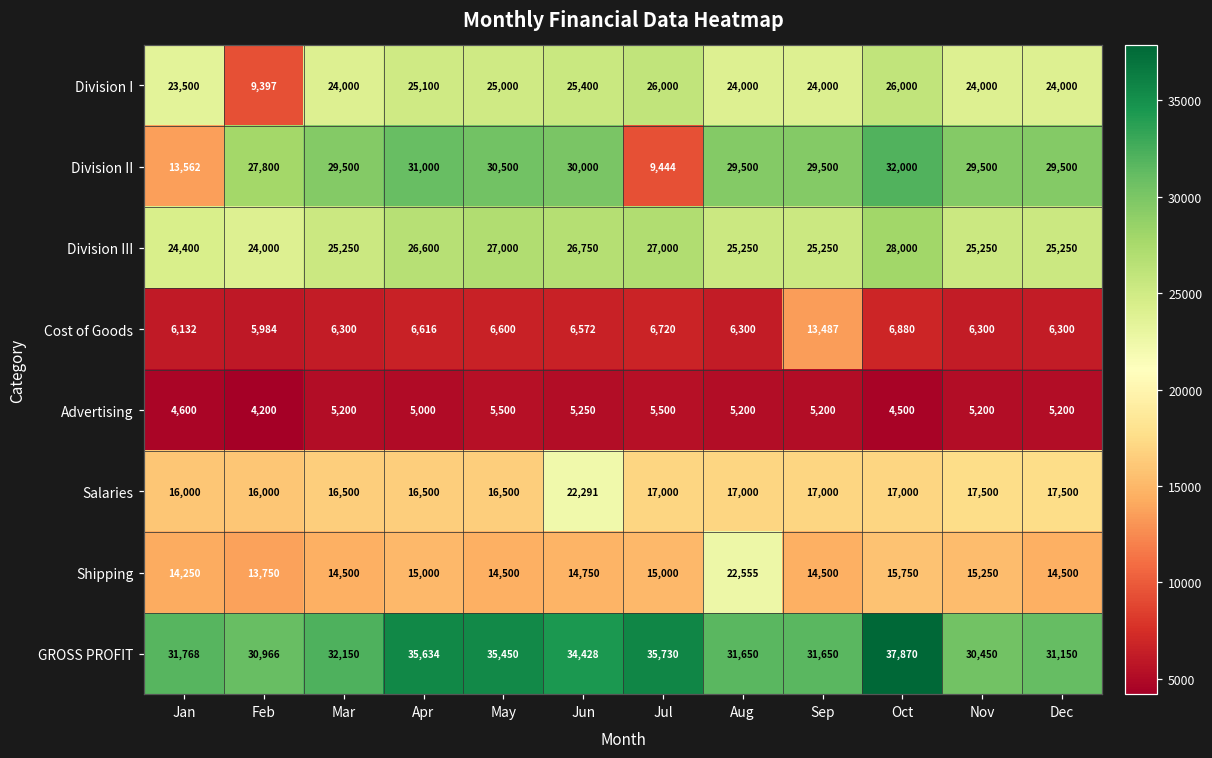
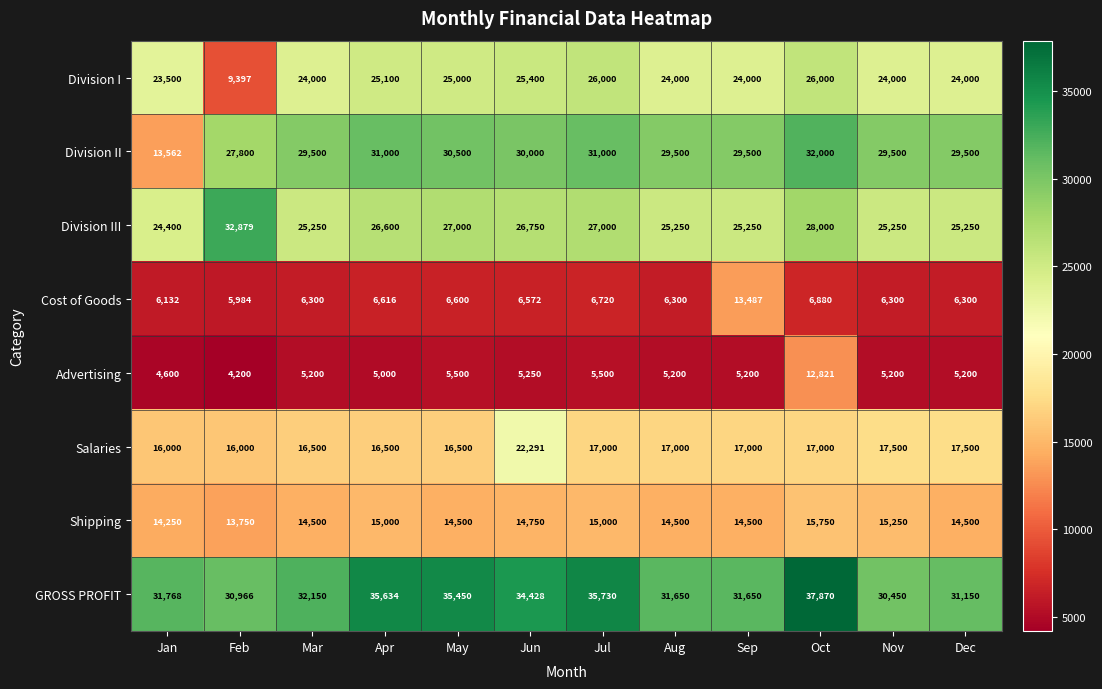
  {
    "Division I": {
      "Jan": "23,500",
      "Feb": "9,397",
      "Mar": "24,000",
      "Apr": "25,100",
      "May": "25,000",
      "Jun": "25,400",
      "Jul": "26,000",
      "Aug": "24,000",
      "Sep": "24,000",
      "Oct": "26,000",
      "Nov": "24,000",
      "Dec": "24,000"
    },
    "Division II": {
      "Jan": "13,562",
      "Feb": "27,800",
      "Mar": "29,500",
      "Apr": "31,000",
      "May": "30,500",
      "Jun": "30,000",
-     "Jul": "9,444",
+     "Jul": "31,000",
      "Aug": "29,500",
      "Sep": "29,500",
      "Oct": "32,000",
      "Nov": "29,500",
      "Dec": "29,500"
    },
    "Division III": {
      "Jan": "24,400",
-     "Feb": "24,000",
+     "Feb": "32,879",
      "Mar": "25,250",
      "Apr": "26,600",
      "May": "27,000",
      "Jun": "26,750",
      "Jul": "27,000",
      "Aug": "25,250",
      "Sep": "25,250",
      "Oct": "28,000",
      "Nov": "25,250",
      "Dec": "25,250"
    },
    "Cost of Goods": {
      "Jan": "6,132",
      "Feb": "5,984",
      "Mar": "6,300",
      "Apr": "6,616",
      "May": "6,600",
      "Jun": "6,572",
      "Jul": "6,720",
      "Aug": "6,300",
      "Sep": "13,487",
      "Oct": "6,880",
      "Nov": "6,300",
      "Dec": "6,300"
    },
    "Advertising": {
      "Jan": "4,600",
      "Feb": "4,200",
      "Mar": "5,200",
      "Apr": "5,000",
      "May": "5,500",
      "Jun": "5,250",
      "Jul": "5,500",
      "Aug": "5,200",
      "Sep": "5,200",
-     "Oct": "4,500",
+     "Oct": "12,821",
      "Nov": "5,200",
      "Dec": "5,200"
    },
    "Salaries": {
      "Jan": "16,000",
      "Feb": "16,000",
      "Mar": "16,500",
      "Apr": "16,500",
      "May": "16,500",
      "Jun": "22,291",
      "Jul": "17,000",
      "Aug": "17,000",
      "Sep": "17,000",
      "Oct": "17,000",
      "Nov": "17,500",
      "Dec": "17,500"
    },
    "Shipping": {
      "Jan": "14,250",
      "Feb": "13,750",
      "Mar": "14,500",
      "Apr": "15,000",
      "May": "14,500",
      "Jun": "14,750",
      "Jul": "15,000",
-     "Aug": "22,555",
+     "Aug": "14,500",
      "Sep": "14,500",
      "Oct": "15,750",
      "Nov": "15,250",
      "Dec": "14,500"
    },
    "GROSS PROFIT": {
      "Jan": "31,768",
      "Feb": "30,966",
      "Mar": "32,150",
      "Apr": "35,634",
      "May": "35,450",
      "Jun": "34,428",
      "Jul": "35,730",
      "Aug": "31,650",
      "Sep": "31,650",
      "Oct": "37,870",
      "Nov": "30,450",
      "Dec": "31,150"
    }
  }
